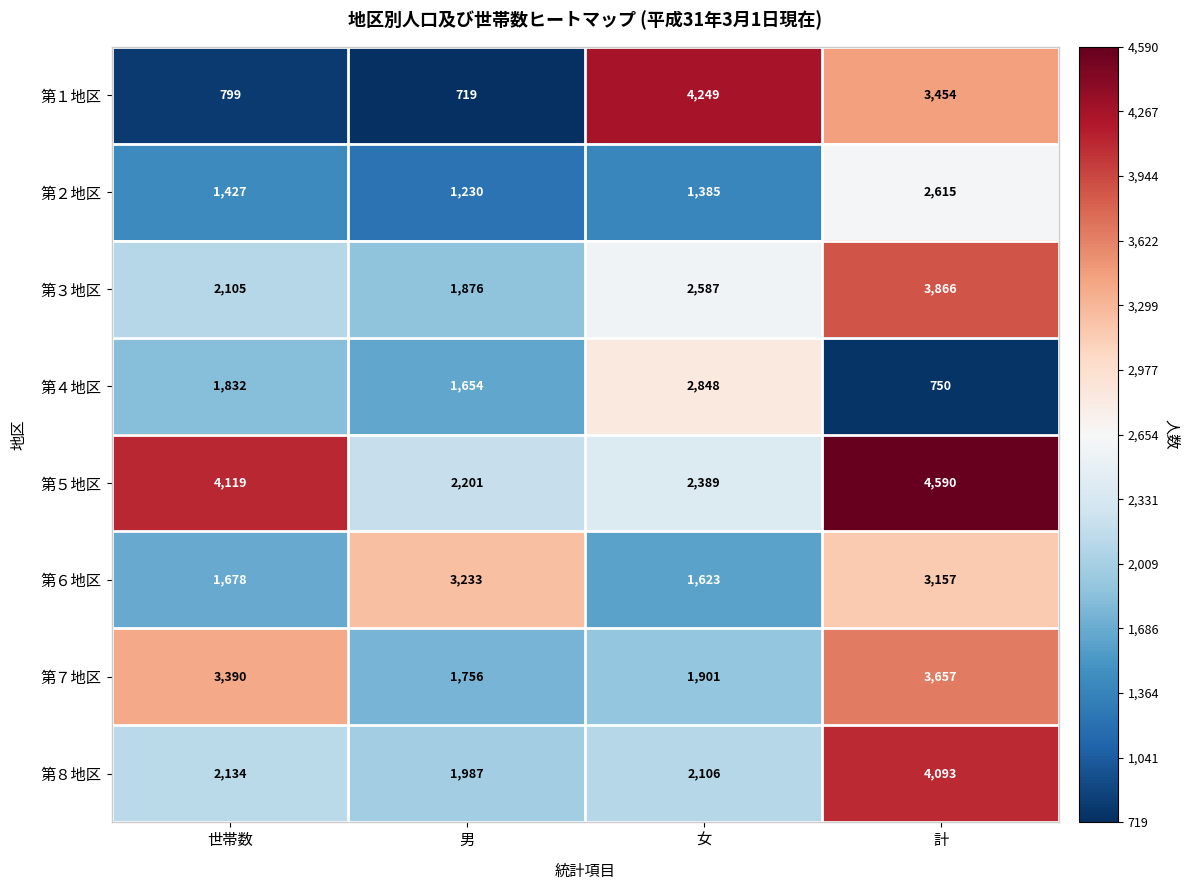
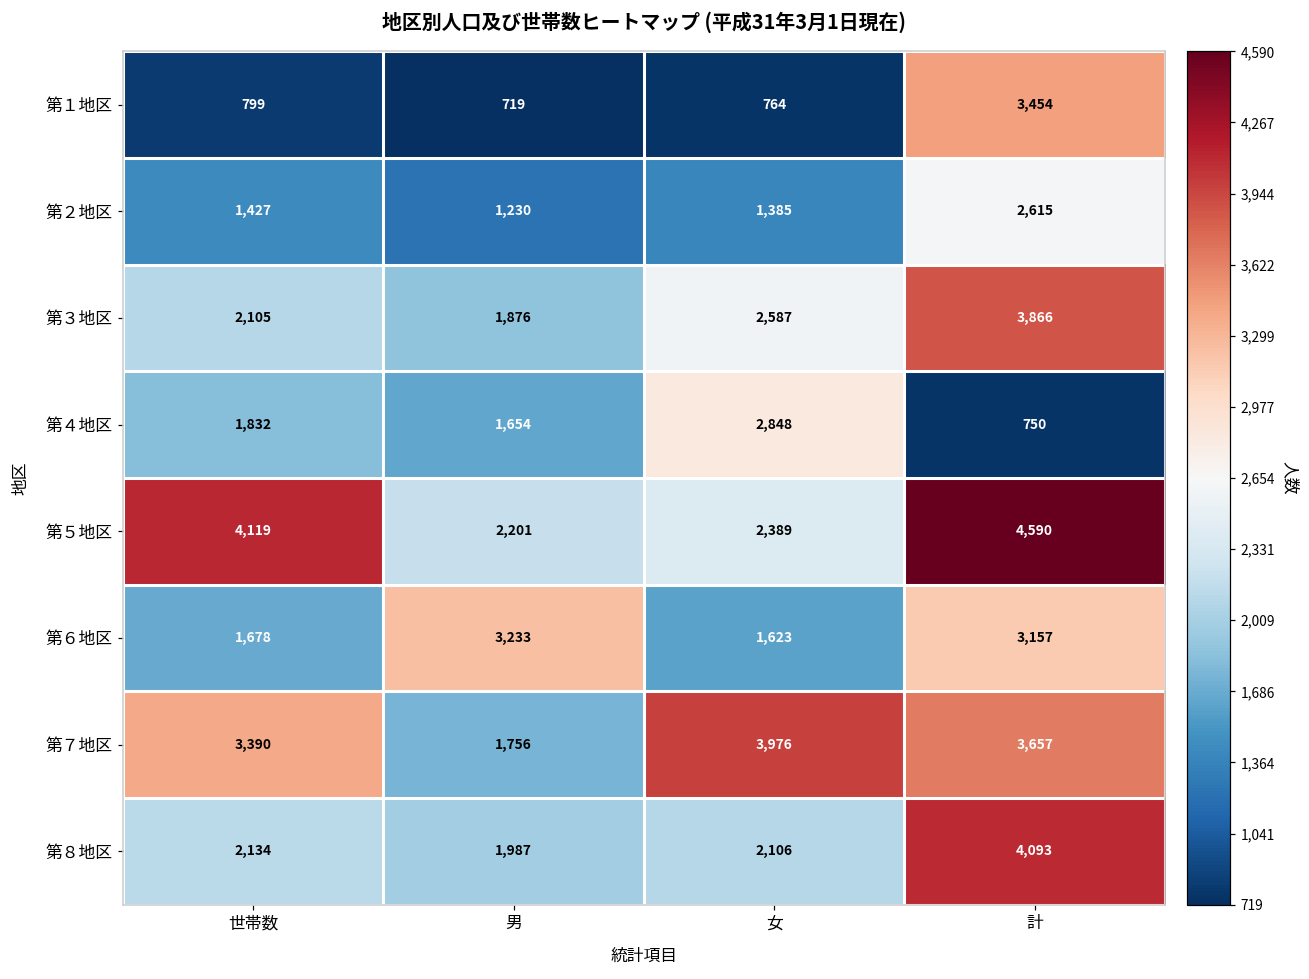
  {
    "第１地区": {
      "世帯数": "799",
      "男": "719",
-     "女": "4,249",
+     "女": "764",
      "計": "3,454"
    },
    "第２地区": {
      "世帯数": "1,427",
      "男": "1,230",
      "女": "1,385",
      "計": "2,615"
    },
    "第３地区": {
      "世帯数": "2,105",
      "男": "1,876",
      "女": "2,587",
      "計": "3,866"
    },
    "第４地区": {
      "世帯数": "1,832",
      "男": "1,654",
      "女": "2,848",
      "計": "750"
    },
    "第５地区": {
      "世帯数": "4,119",
      "男": "2,201",
      "女": "2,389",
      "計": "4,590"
    },
    "第６地区": {
      "世帯数": "1,678",
      "男": "3,233",
      "女": "1,623",
      "計": "3,157"
    },
    "第７地区": {
      "世帯数": "3,390",
      "男": "1,756",
-     "女": "1,901",
+     "女": "3,976",
      "計": "3,657"
    },
    "第８地区": {
      "世帯数": "2,134",
      "男": "1,987",
      "女": "2,106",
      "計": "4,093"
    }
  }
